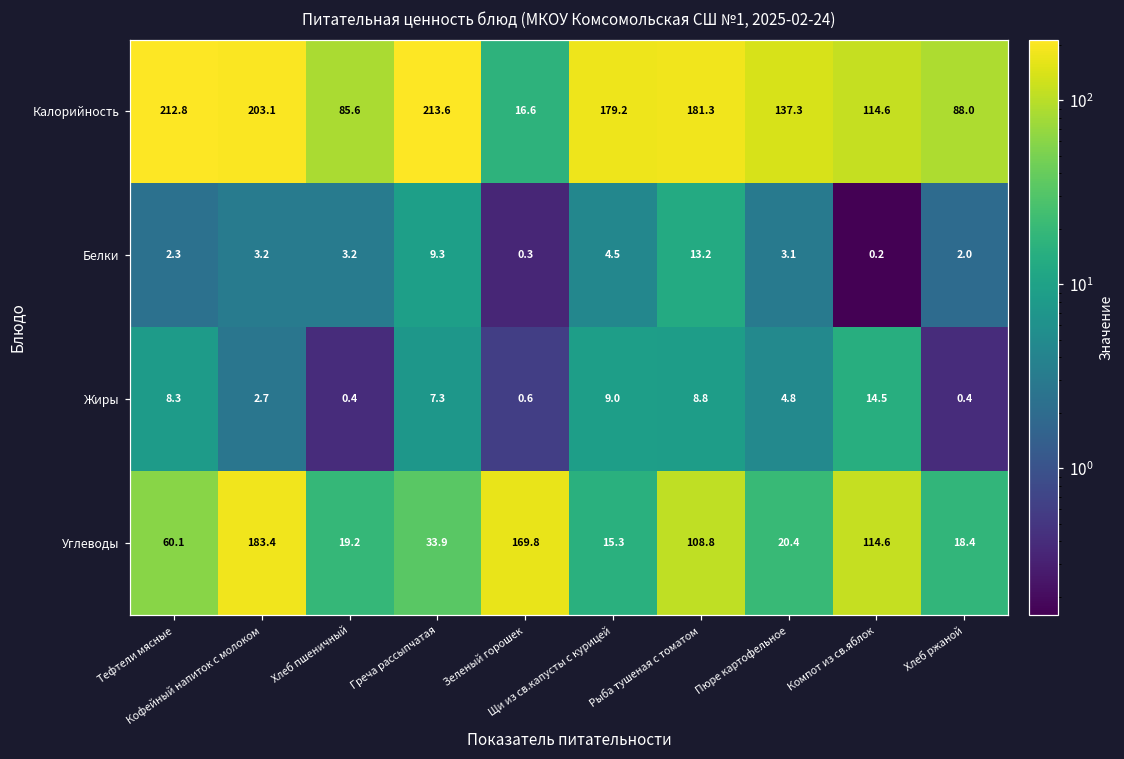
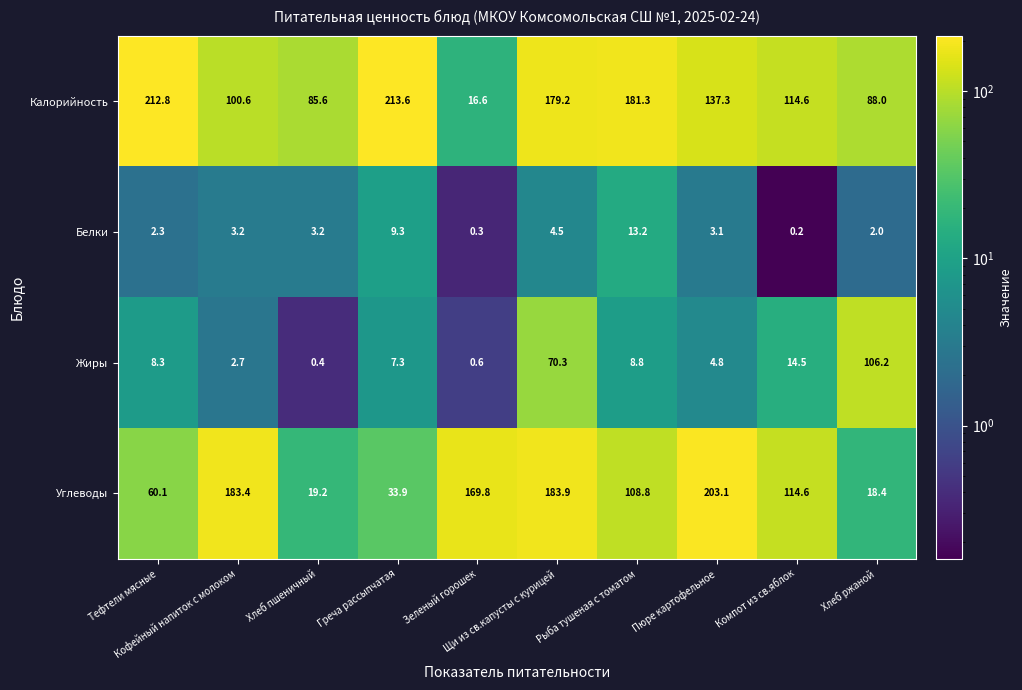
  {
    "Калорийность": {
      "Тефтели мясные": 212.8,
-     "Кофейный напиток с молоком": 203.1,
+     "Кофейный напиток с молоком": 100.6,
      "Хлеб пшеничный": 85.6,
      "Греча рассыпчатая": 213.6,
      "Зеленый горошек": 16.6,
      "Щи из св.капусты с курицей": 179.2,
      "Рыба тушеная с томатом": 181.3,
      "Пюре картофельное": 137.3,
      "Компот из св.яблок": 114.6,
      "Хлеб ржаной": 88.0
    },
    "Белки": {
      "Тефтели мясные": 2.3,
      "Кофейный напиток с молоком": 3.2,
      "Хлеб пшеничный": 3.2,
      "Греча рассыпчатая": 9.3,
      "Зеленый горошек": 0.3,
      "Щи из св.капусты с курицей": 4.5,
      "Рыба тушеная с томатом": 13.2,
      "Пюре картофельное": 3.1,
      "Компот из св.яблок": 0.2,
      "Хлеб ржаной": 2.0
    },
    "Жиры": {
      "Тефтели мясные": 8.3,
      "Кофейный напиток с молоком": 2.7,
      "Хлеб пшеничный": 0.4,
      "Греча рассыпчатая": 7.3,
      "Зеленый горошек": 0.6,
-     "Щи из св.капусты с курицей": 9.0,
+     "Щи из св.капусты с курицей": 70.3,
      "Рыба тушеная с томатом": 8.8,
      "Пюре картофельное": 4.8,
      "Компот из св.яблок": 14.5,
-     "Хлеб ржаной": 0.4
+     "Хлеб ржаной": 106.2
    },
    "Углеводы": {
      "Тефтели мясные": 60.1,
      "Кофейный напиток с молоком": 183.4,
      "Хлеб пшеничный": 19.2,
      "Греча рассыпчатая": 33.9,
      "Зеленый горошек": 169.8,
-     "Щи из св.капусты с курицей": 15.3,
+     "Щи из св.капусты с курицей": 183.9,
      "Рыба тушеная с томатом": 108.8,
-     "Пюре картофельное": 20.4,
+     "Пюре картофельное": 203.1,
      "Компот из св.яблок": 114.6,
      "Хлеб ржаной": 18.4
    }
  }
